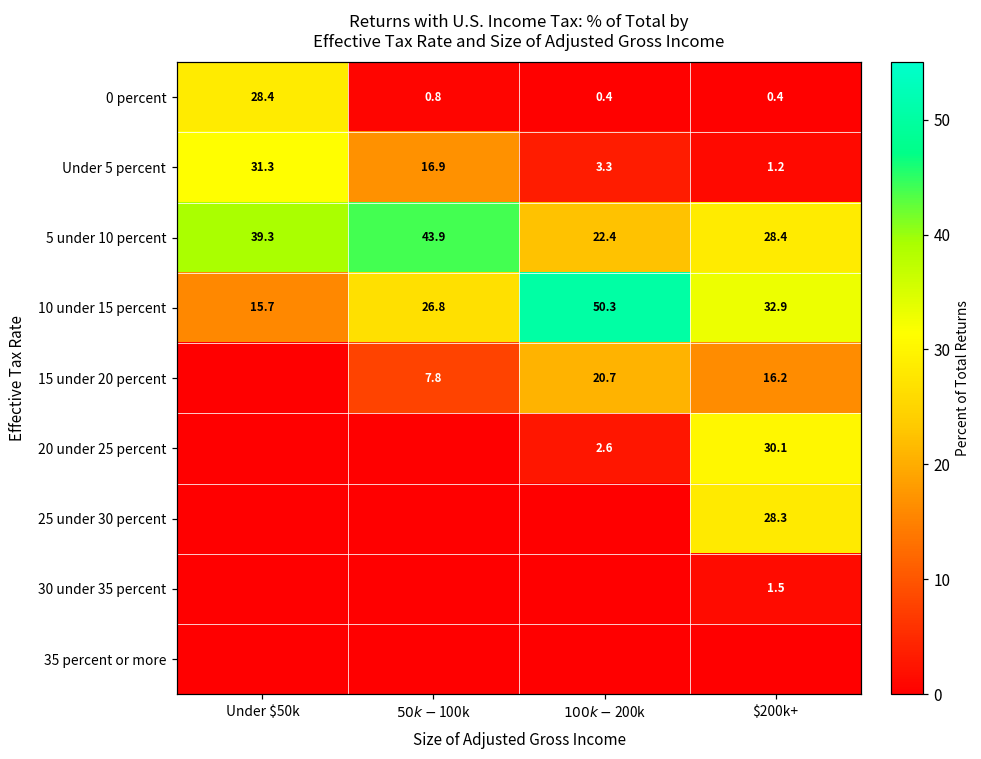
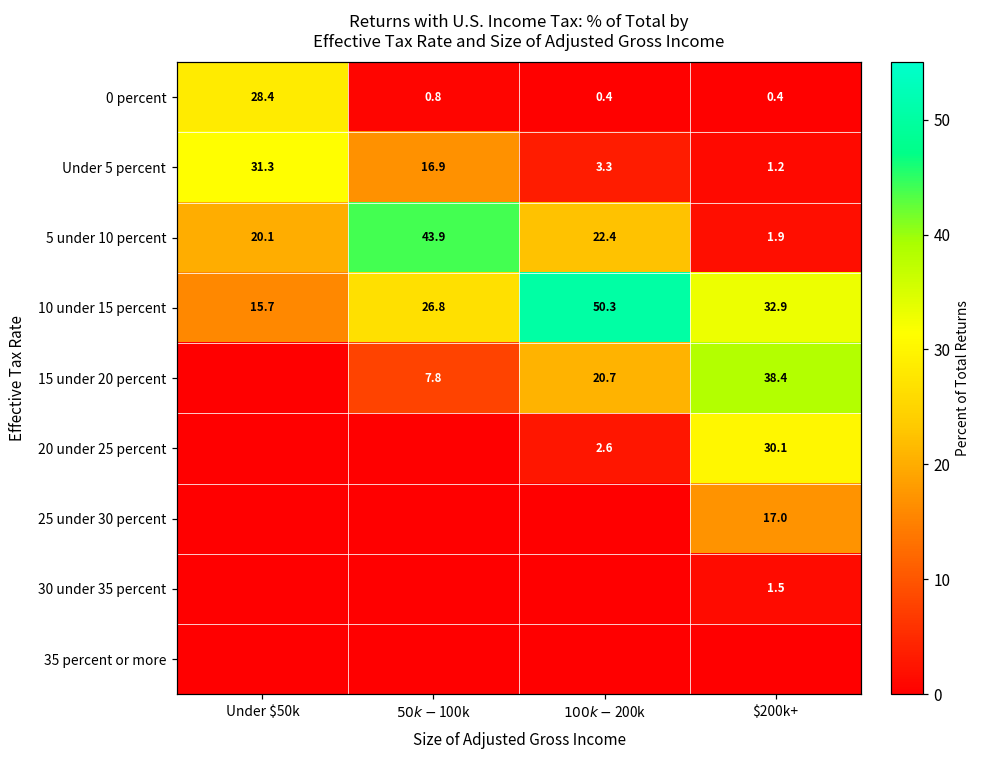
  {
    "0 percent": {
      "Under $50k": 28.4,
      "$200k+": 0.4
    },
    "Under 5 percent": {
      "Under $50k": 31.3,
      "$200k+": 1.2
    },
    "5 under 10 percent": {
-     "Under $50k": 39.3,
-     "$200k+": 28.4
+     "Under $50k": 20.1,
+     "$200k+": 1.9
    },
    "10 under 15 percent": {
      "Under $50k": 15.7,
      "$200k+": 32.9
    },
    "15 under 20 percent": {
-     "$200k+": 16.2
+     "$200k+": 38.4
    },
    "20 under 25 percent": {
      "$200k+": 30.1
    },
    "25 under 30 percent": {
-     "$200k+": 28.3
+     "$200k+": 17.0
    },
    "30 under 35 percent": {
      "$200k+": 1.5
    }
  }
